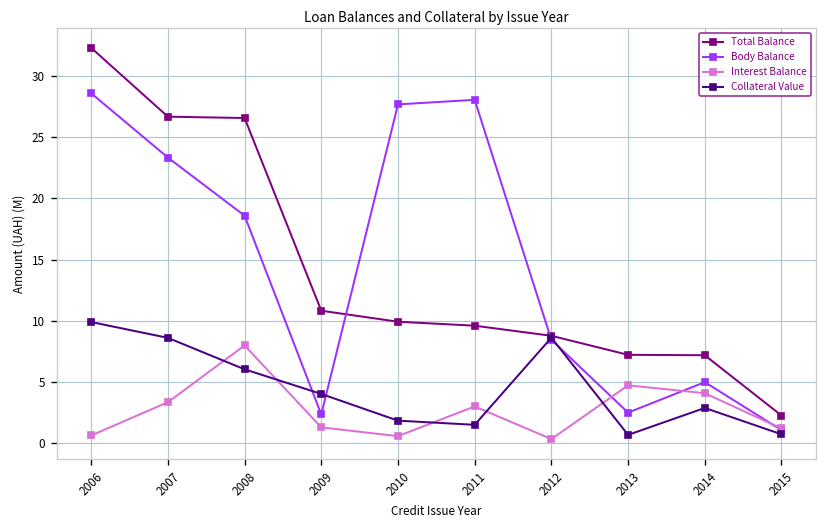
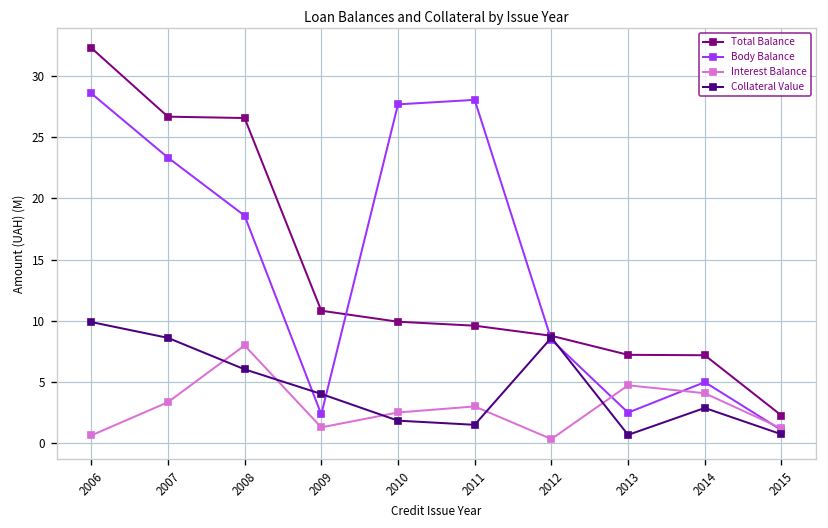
  {
    "Body Balance": {
      "2006": 28.6,
      "2007": 23.3,
      "2008": 18.6,
      "2009": 2.3,
      "2010": 27.7,
      "2011": 28.1,
      "2013": 2.5,
      "2014": 5.0
    },
    "Interest Balance": {
      "2006": 0.6,
      "2007": 3.3,
      "2008": 8.0,
      "2009": 1.3,
-     "2010": 0.6,
+     "2010": 2.5,
      "2011": 3.0,
      "2012": 0.3,
      "2013": 4.7,
      "2014": 4.1
    }
  }
